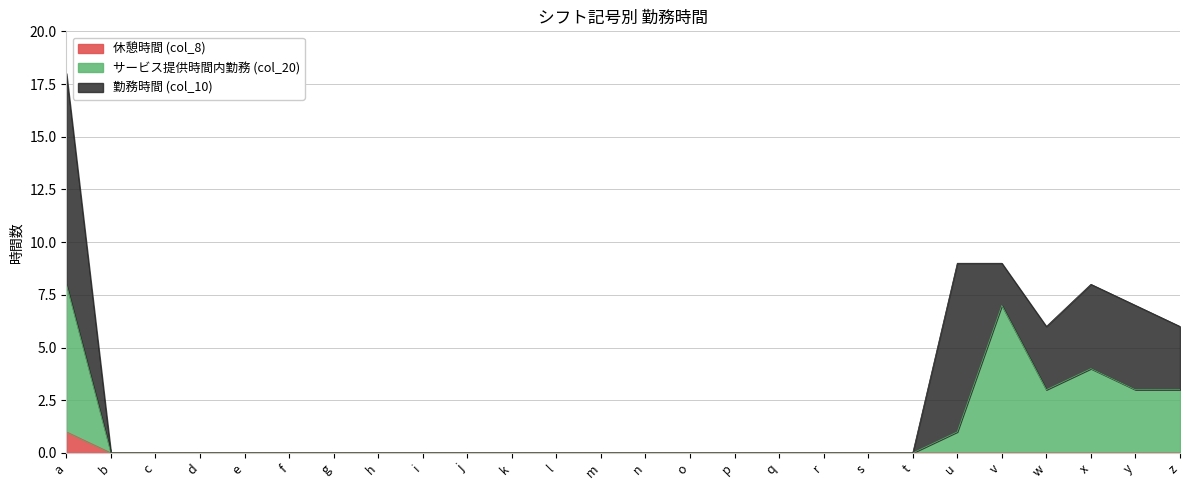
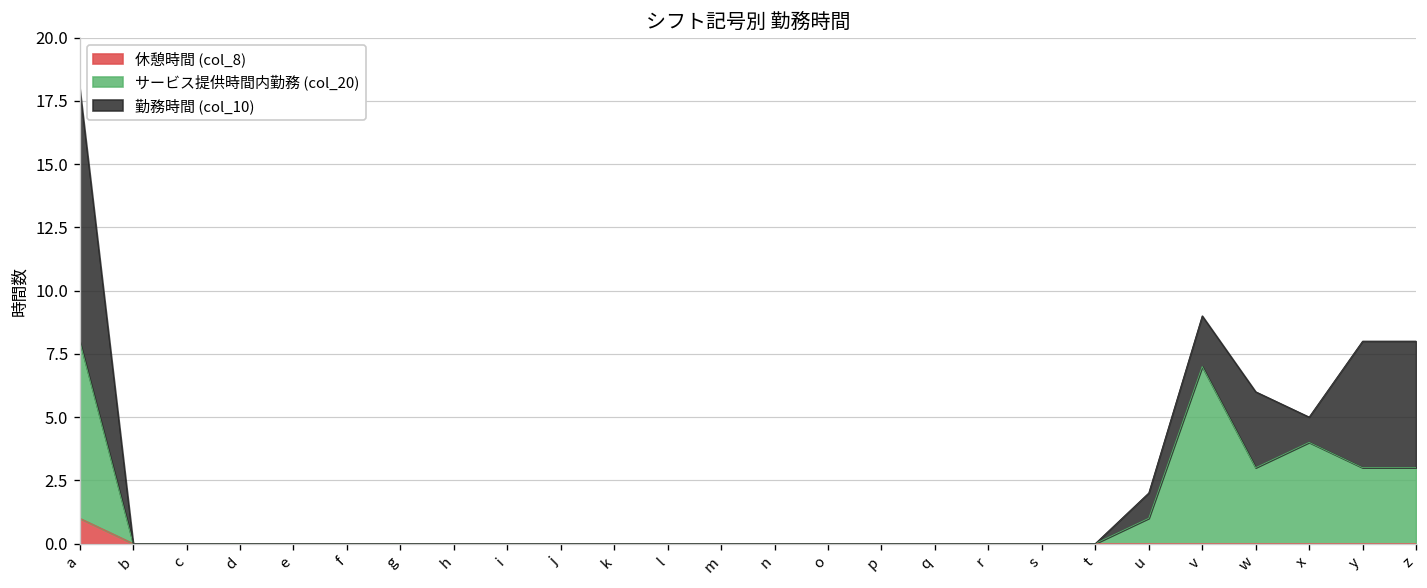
  {
    "休憩時間 (col_8)": {
      "a": 1,
      "u": 0,
      "v": 0,
      "w": 0,
      "x": 0,
      "y": 0,
      "z": 0
    },
    "サービス提供時間内勤務 (col_20)": {
      "a": 8,
      "u": 1,
      "v": 7,
      "w": 3,
      "x": 4,
      "y": 3,
      "z": 3
    },
    "勤務時間 (col_10)": {
      "a": 18,
-     "u": 8,
+     "u": 1,
      "v": 9,
      "w": 6,
-     "x": 4,
-     "y": 4,
-     "z": 3
+     "x": 1,
+     "y": 5,
+     "z": 5
    }
  }
